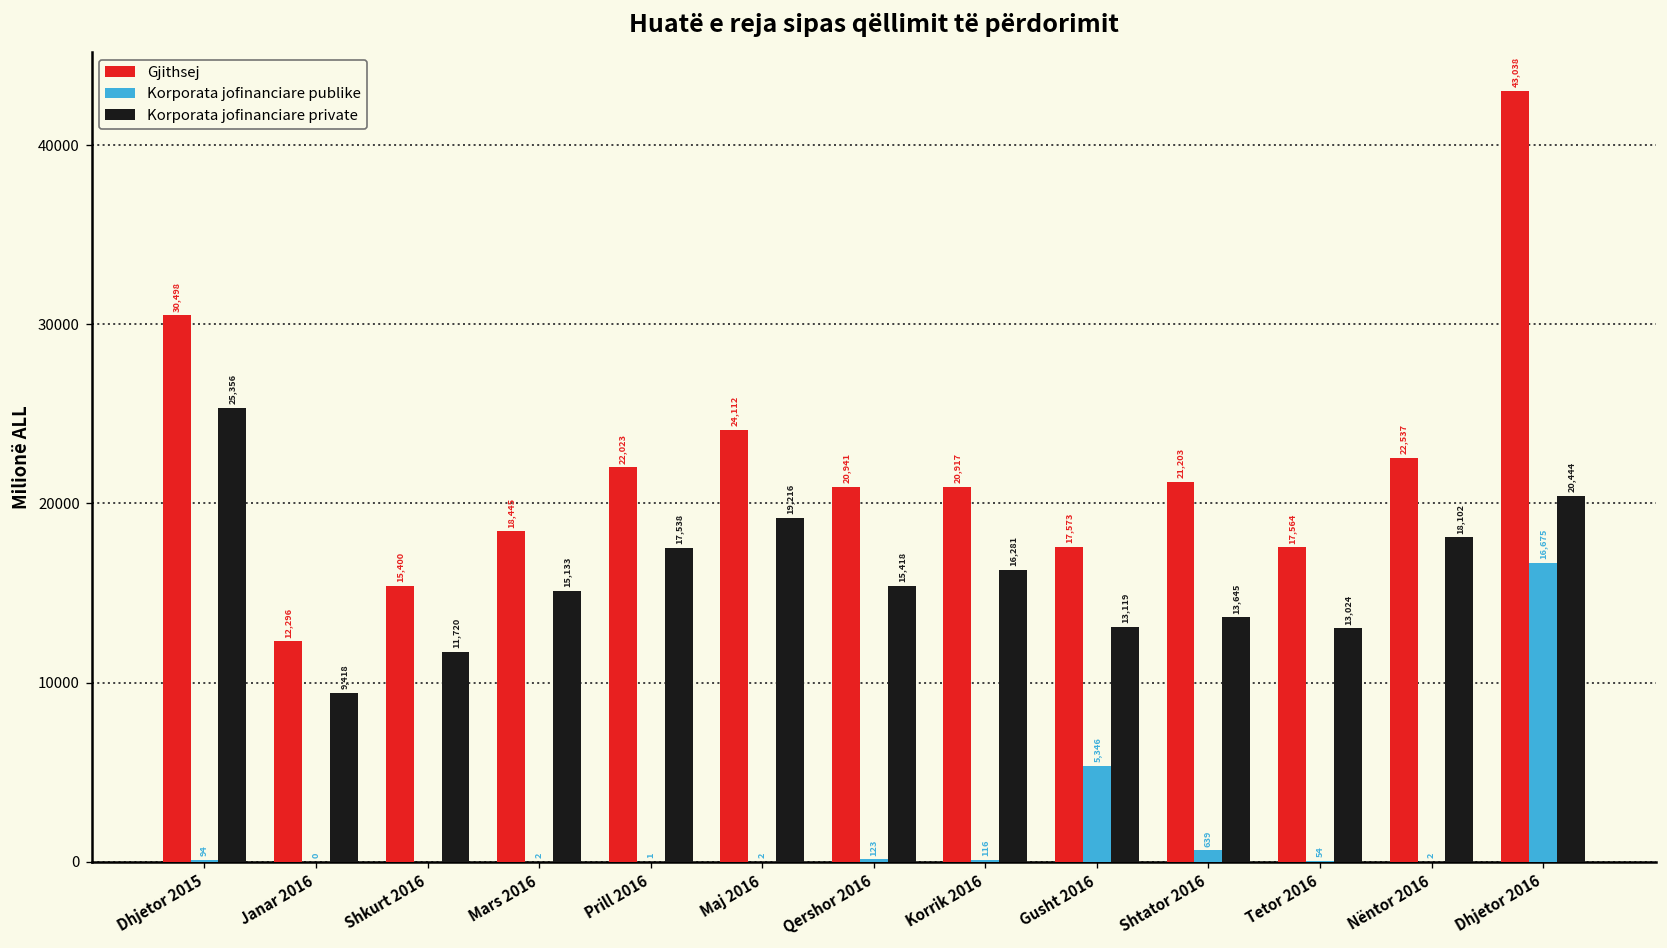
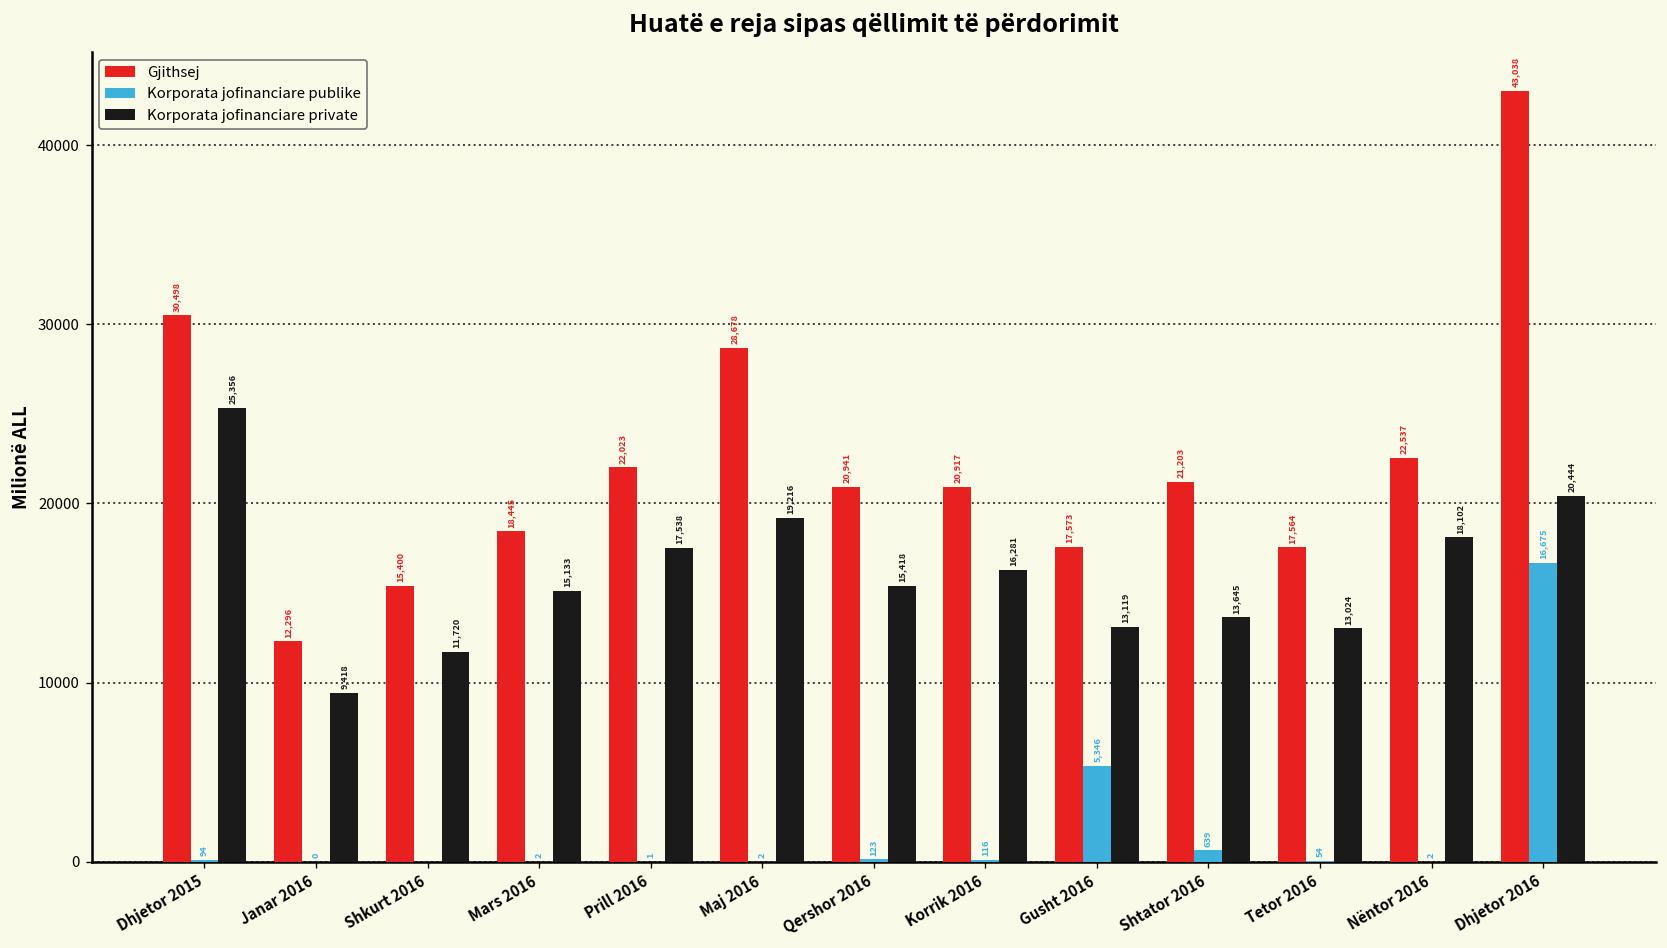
  {
    "Gjithsej": {
      "Dhjetor 2015": "30,498",
      "Janar 2016": "12,296",
      "Shkurt 2016": "15,400",
      "Mars 2016": "18,445",
      "Prill 2016": "22,023",
-     "Maj 2016": "24,112",
+     "Maj 2016": "28,678",
      "Qershor 2016": "20,941",
      "Korrik 2016": "20,917",
      "Gusht 2016": "17,573",
      "Shtator 2016": "21,203",
      "Tetor 2016": "17,564",
      "Nëntor 2016": "22,537",
      "Dhjetor 2016": "43,038"
    },
    "Korporata jofinanciare publike": {
      "Dhjetor 2015": "94",
      "Janar 2016": "0",
      "Mars 2016": "2",
      "Prill 2016": "1",
      "Maj 2016": "2",
      "Qershor 2016": "123",
      "Korrik 2016": "116",
      "Gusht 2016": "5,346",
      "Shtator 2016": "639",
      "Tetor 2016": "54",
      "Nëntor 2016": "2",
      "Dhjetor 2016": "16,675"
    },
    "Korporata jofinanciare private": {
      "Dhjetor 2015": "25,356",
      "Janar 2016": "9,418",
      "Shkurt 2016": "11,720",
      "Mars 2016": "15,133",
      "Prill 2016": "17,538",
      "Maj 2016": "19,216",
      "Qershor 2016": "15,418",
      "Korrik 2016": "16,281",
      "Gusht 2016": "13,119",
      "Shtator 2016": "13,645",
      "Tetor 2016": "13,024",
      "Nëntor 2016": "18,102",
      "Dhjetor 2016": "20,444"
    }
  }
